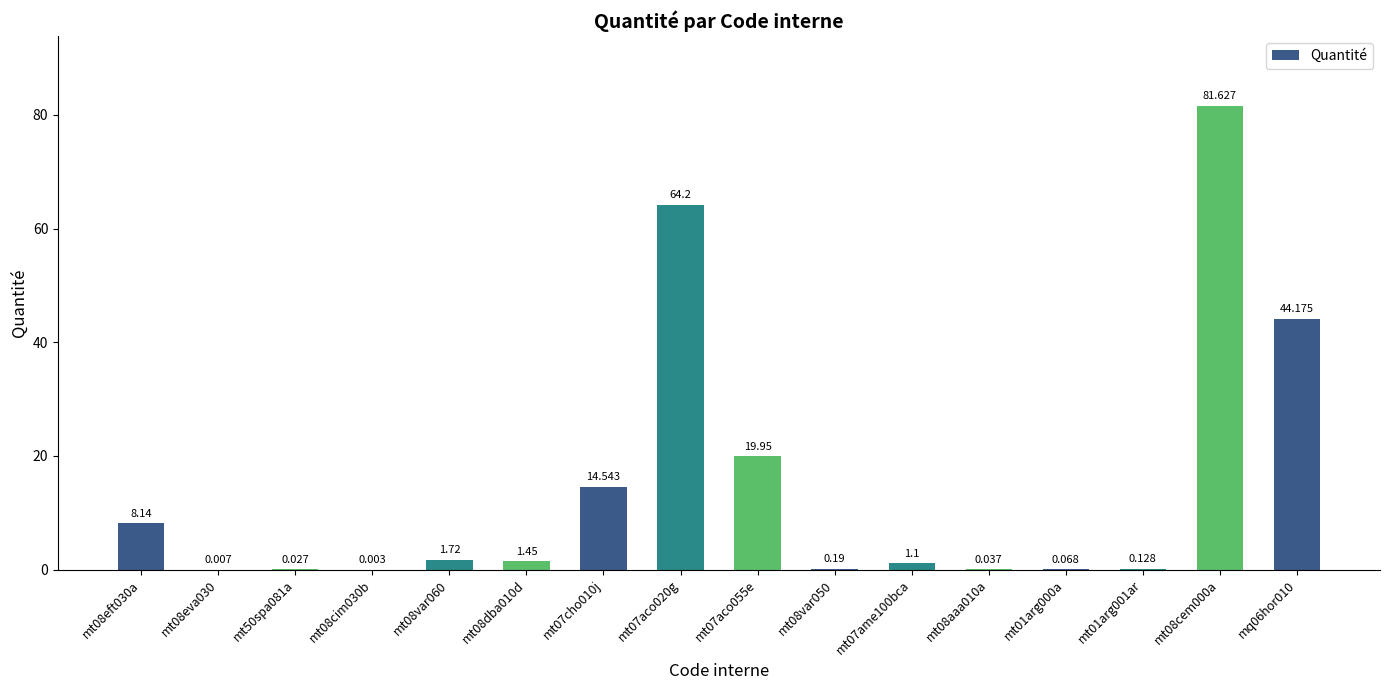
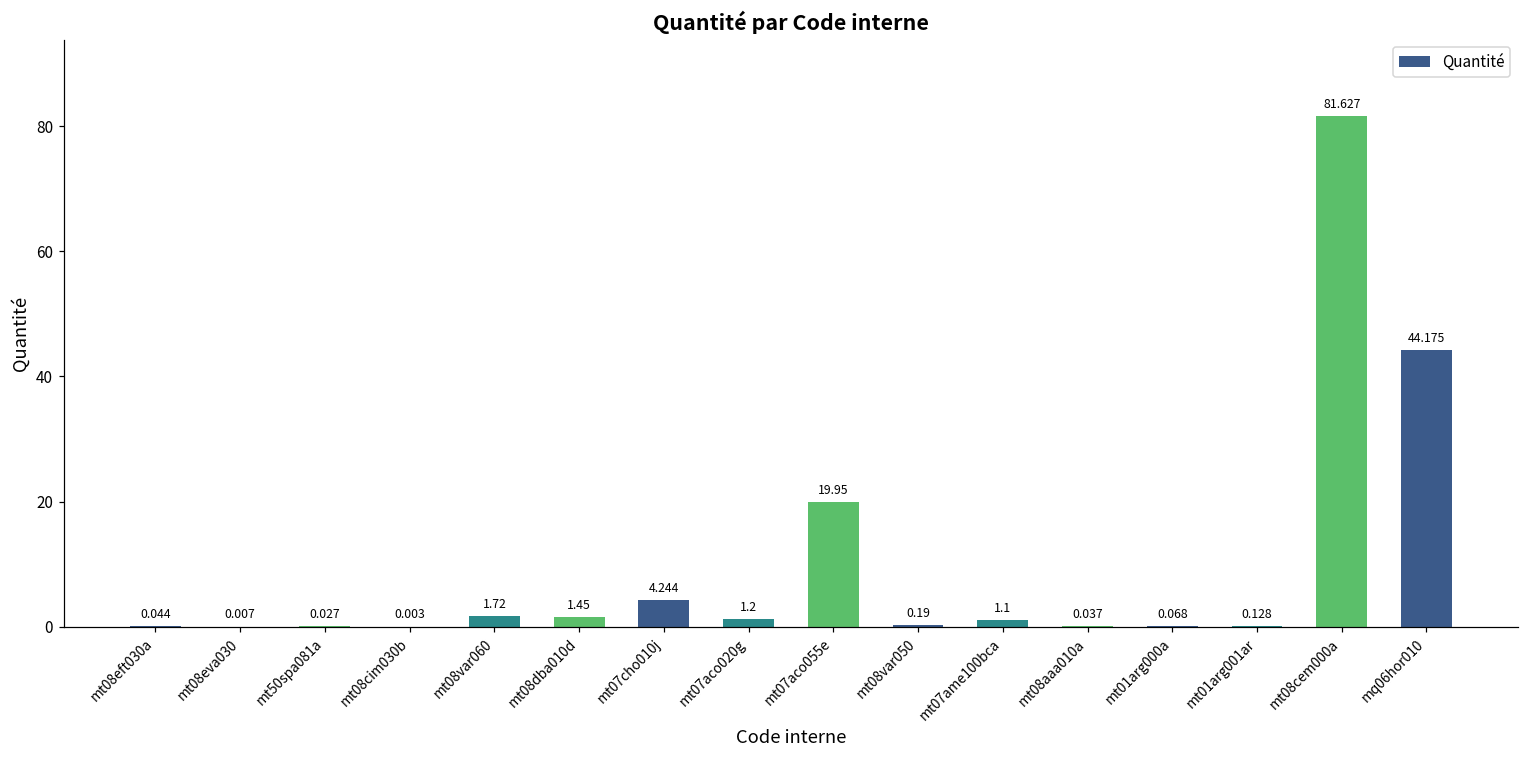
  {
-   "mt08eft030a": 8.14,
+   "mt08eft030a": 0.044,
    "mt08eva030": 0.007,
    "mt50spa081a": 0.027,
    "mt08cim030b": 0.003,
    "mt08var060": 1.72,
    "mt08dba010d": 1.45,
-   "mt07cho010j": 14.543,
-   "mt07aco020g": 64.2,
+   "mt07cho010j": 4.244,
+   "mt07aco020g": 1.2,
    "mt07aco055e": 19.95,
    "mt08var050": 0.19,
    "mt07ame100bca": 1.1,
    "mt08aaa010a": 0.037,
    "mt01arg000a": 0.068,
    "mt01arg001ar": 0.128,
    "mt08cem000a": 81.627,
    "mq06hor010": 44.175
  }
